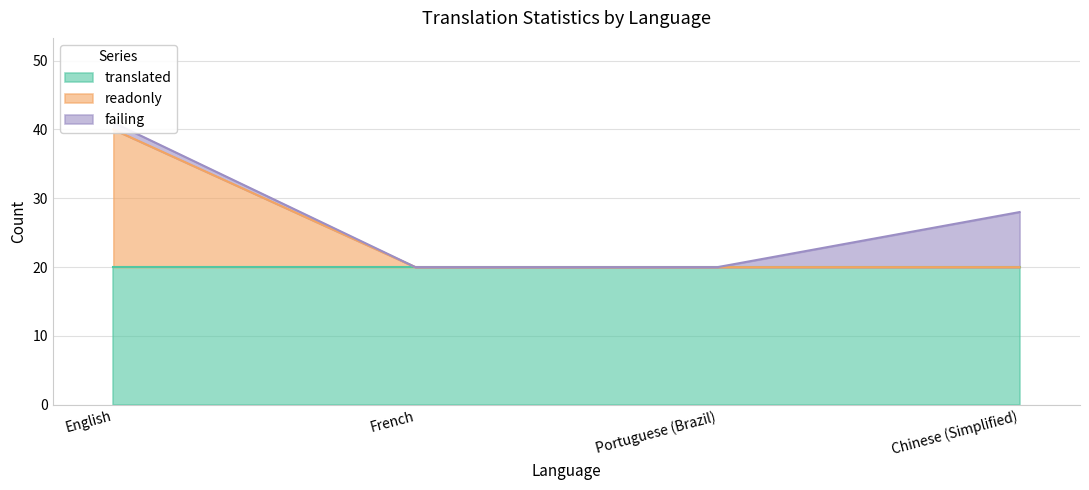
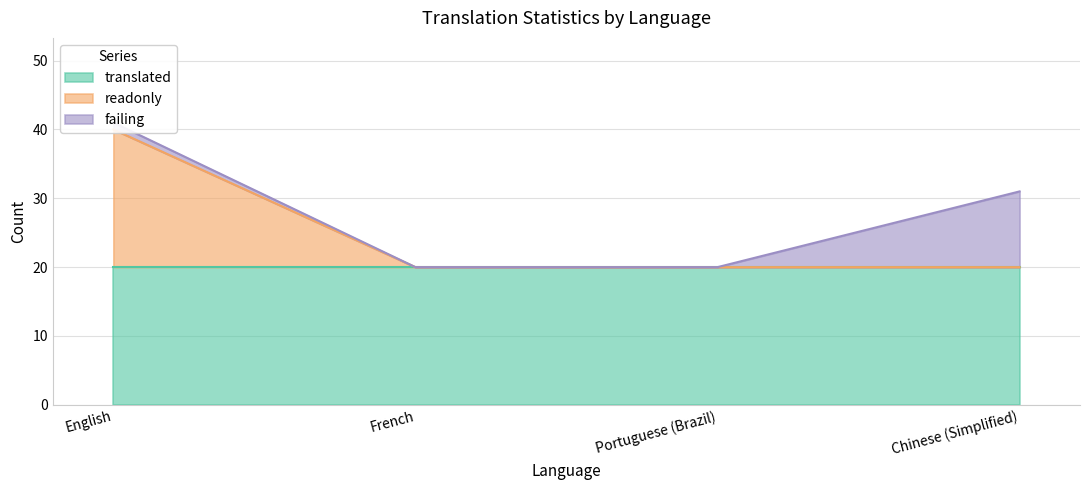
  {
    "translated": {
      "English": 20
    },
    "failing": {
-     "Chinese (Simplified)": 8
+     "Chinese (Simplified)": 11
    }
  }
